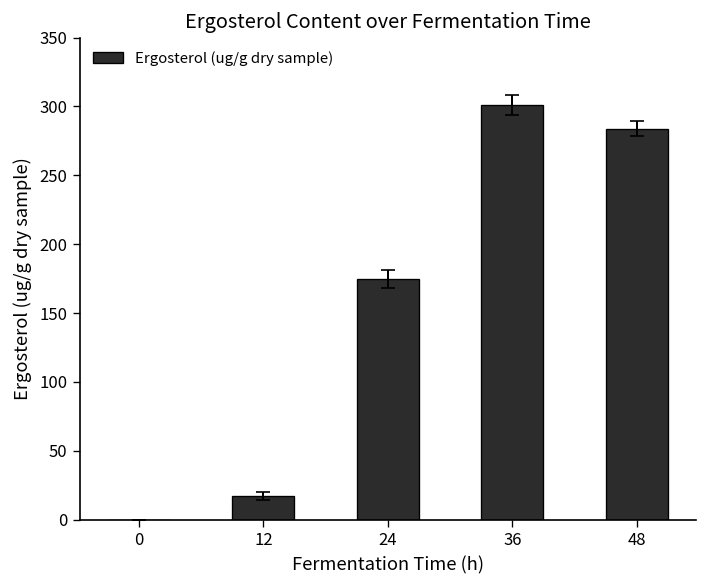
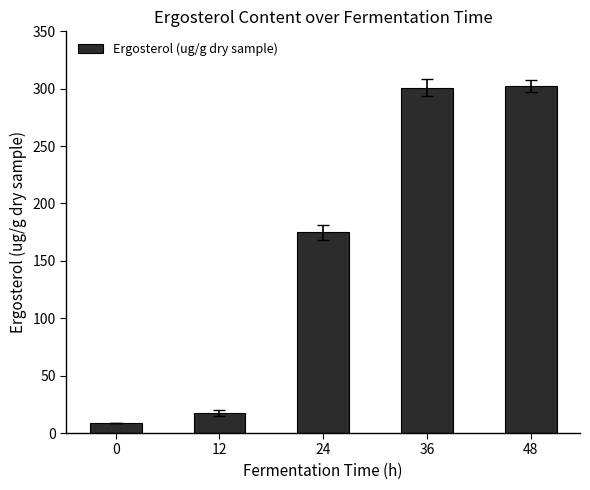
  {
    "Ergosterol (ug/g dry sample)": {
-     "0": 0,
+     "0": 9,
      "12": 17,
      "24": 175,
      "36": 301,
-     "48": 284
+     "48": 302
    }
  }
